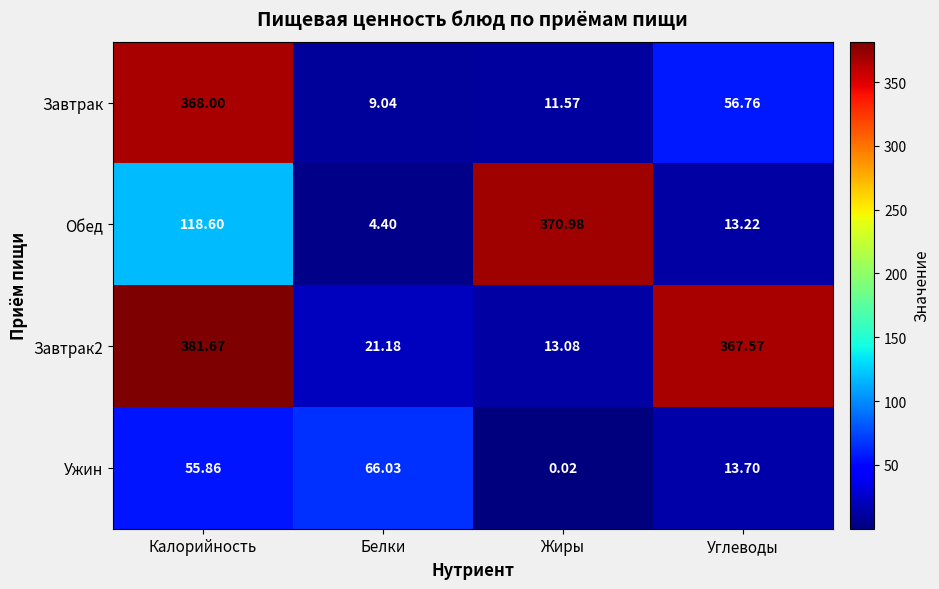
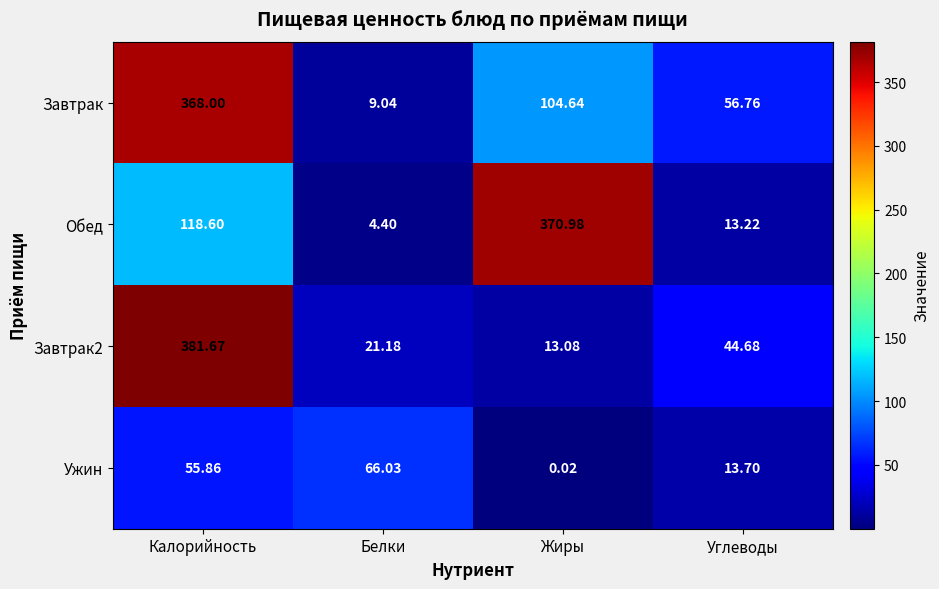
  {
    "Завтрак": {
      "Калорийность": 368.00,
      "Белки": 9.04,
-     "Жиры": 11.57,
+     "Жиры": 104.64,
      "Углеводы": 56.76
    },
    "Обед": {
      "Калорийность": 118.60,
      "Белки": 4.40,
      "Жиры": 370.98,
      "Углеводы": 13.22
    },
    "Завтрак2": {
      "Калорийность": 381.67,
      "Белки": 21.18,
      "Жиры": 13.08,
-     "Углеводы": 367.57
+     "Углеводы": 44.68
    },
    "Ужин": {
      "Калорийность": 55.86,
      "Белки": 66.03,
      "Жиры": 0.02,
      "Углеводы": 13.70
    }
  }
